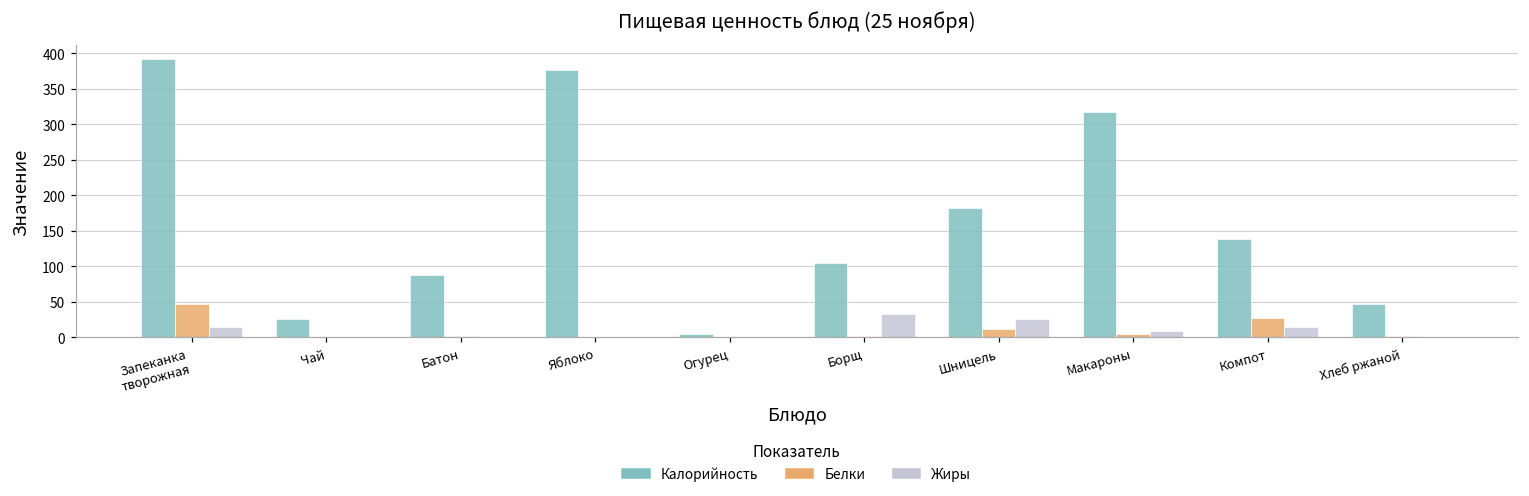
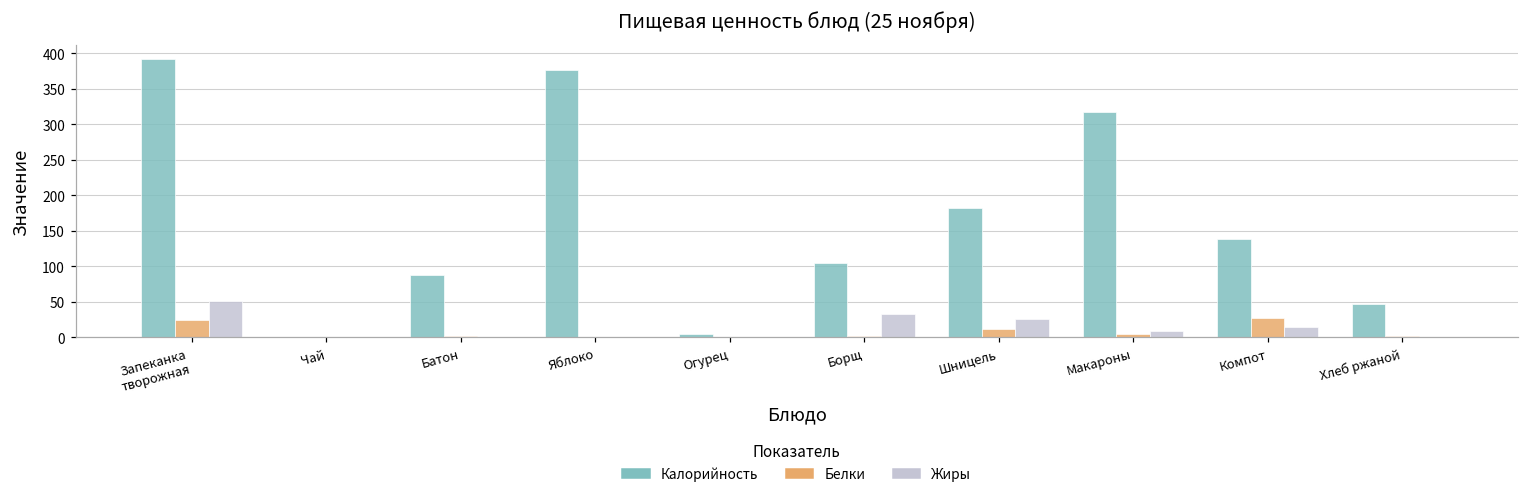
  {
    "Калорийность": {
      "Запеканка творожная": 390,
-     "Чай": 30,
+     "Чай": 0,
      "Батон": 90,
      "Яблоко": 380,
      "Огурец": 0,
      "Борщ": 100,
      "Шницель": 180,
      "Макароны": 320,
      "Компот": 140,
      "Хлеб ржаной": 50
    },
    "Белки": {
-     "Запеканка творожная": 50,
+     "Запеканка творожная": 20,
      "Шницель": 10,
      "Макароны": 10,
      "Компот": 30
    },
    "Жиры": {
-     "Запеканка творожная": 10,
+     "Запеканка творожная": 50,
      "Огурец": 0,
      "Борщ": 30,
      "Шницель": 30,
      "Макароны": 10,
      "Компот": 10
    }
  }
